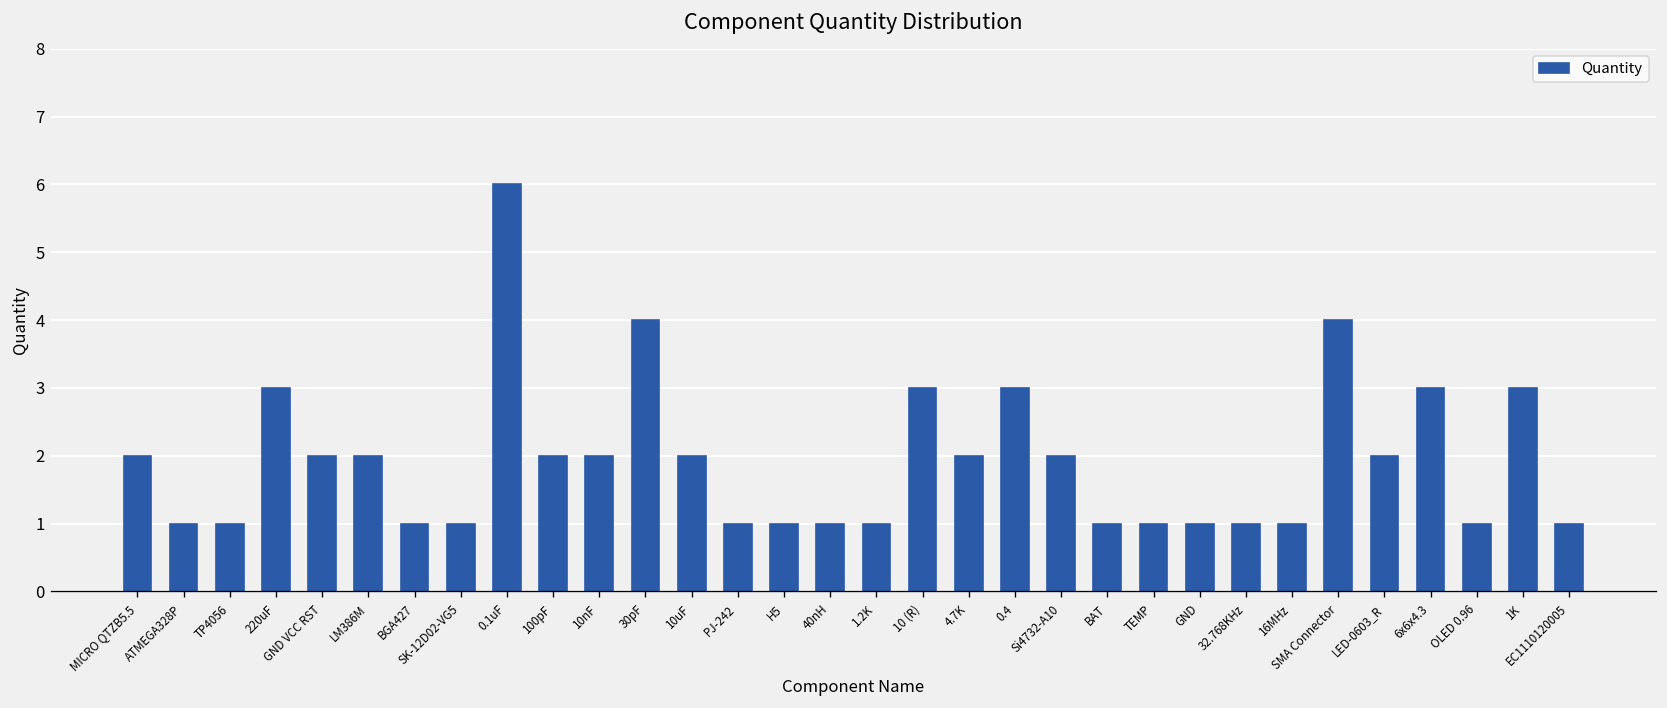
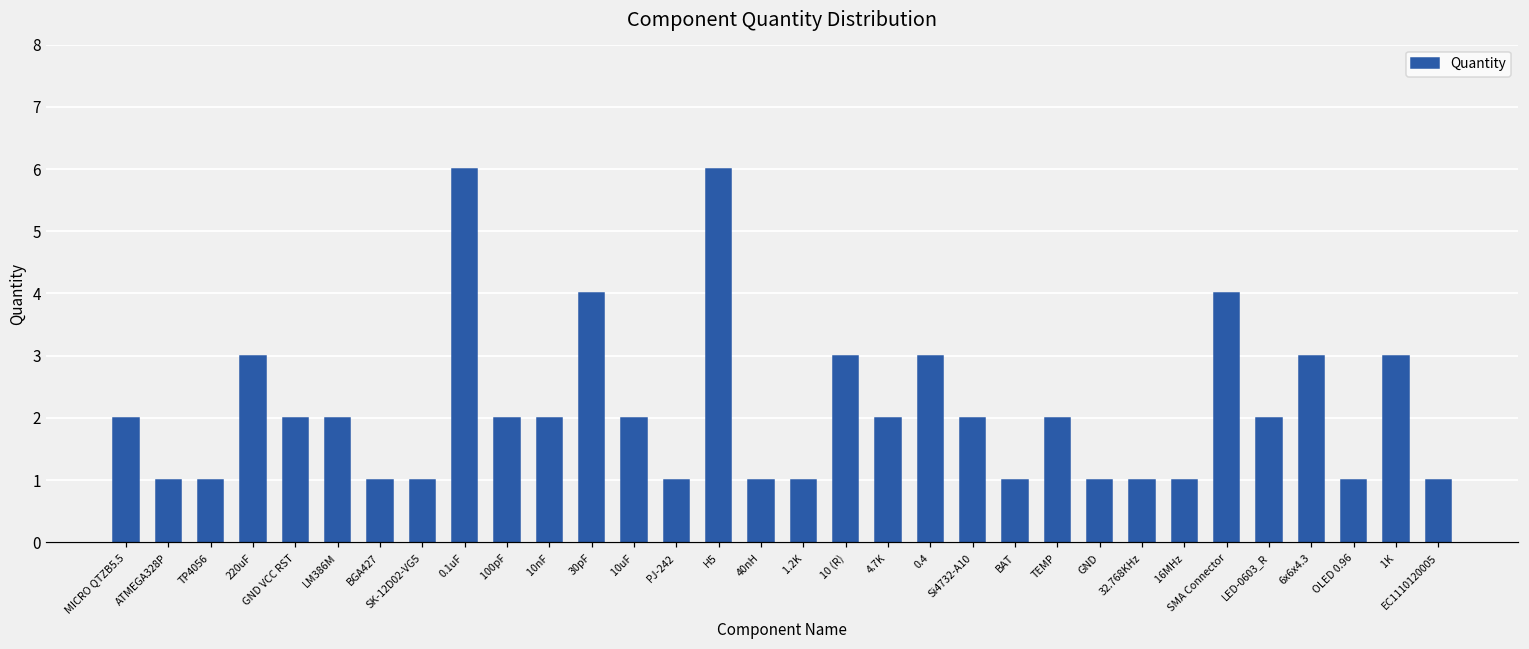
  {
    "MICRO QTZB5.5": 2,
    "ATMEGA328P": 1,
    "TP4056": 1,
    "220uF": 3,
    "GND VCC RST": 2,
    "LM386M": 2,
    "BGA427": 1,
    "SK-12D02-VG5": 1,
    "0.1uF": 6,
    "100pF": 2,
    "10nF": 2,
    "30pF": 4,
    "10uF": 2,
    "PJ-242": 1,
-   "H5": 1,
+   "H5": 6,
    "40nH": 1,
    "1.2K": 1,
    "10 (R)": 3,
    "4.7K": 2,
    "0.4": 3,
    "Si4732-A10": 2,
    "BAT": 1,
-   "TEMP": 1,
+   "TEMP": 2,
    "GND": 1,
    "32.768KHz": 1,
    "16MHz": 1,
    "SMA Connector": 4,
    "LED-0603_R": 2,
    "6x6x4.3": 3,
    "OLED 0.96": 1,
    "1K": 3,
    "EC1110120005": 1
  }
